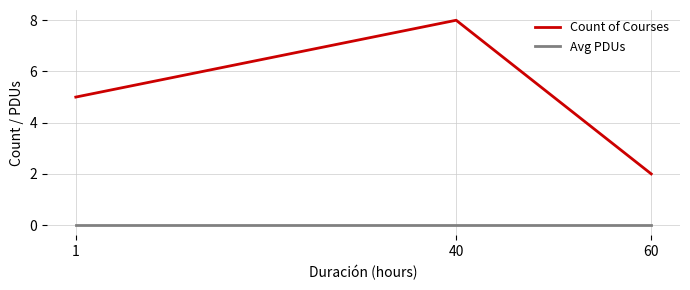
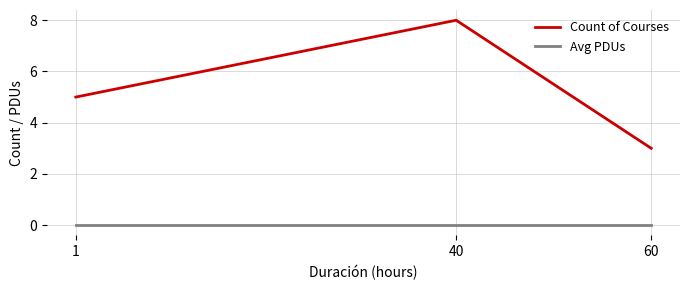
  {
    "Count of Courses": {
      "1": 5,
      "40": 8,
-     "60": 2
+     "60": 3
    },
    "Avg PDUs": {
      "1": 0,
      "40": 0,
      "60": 0
    }
  }
